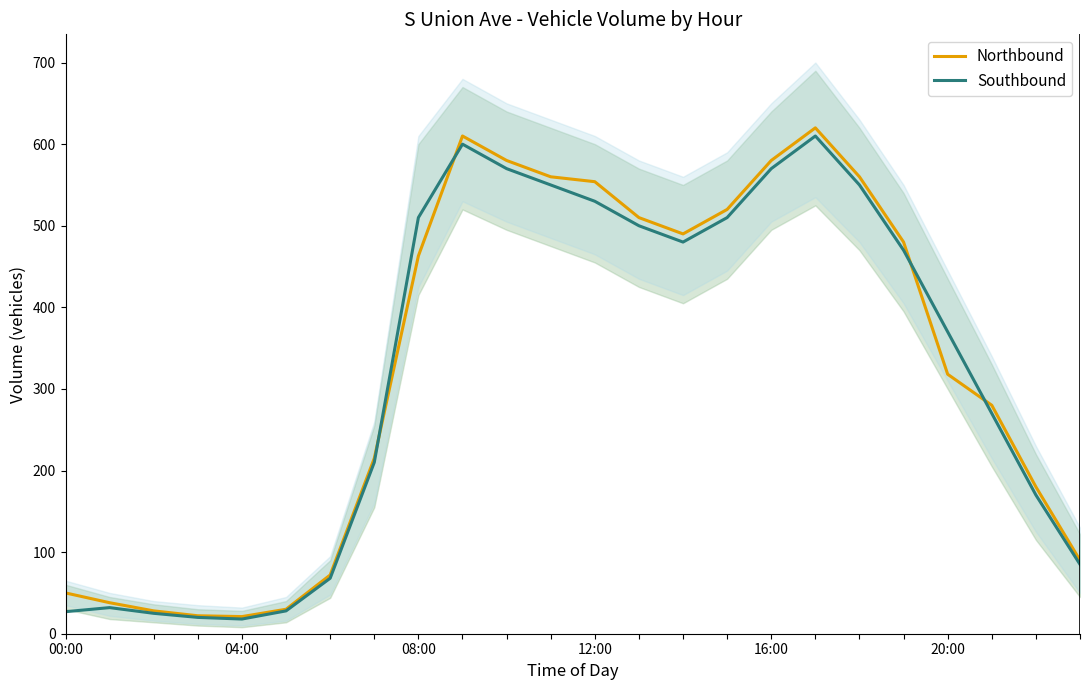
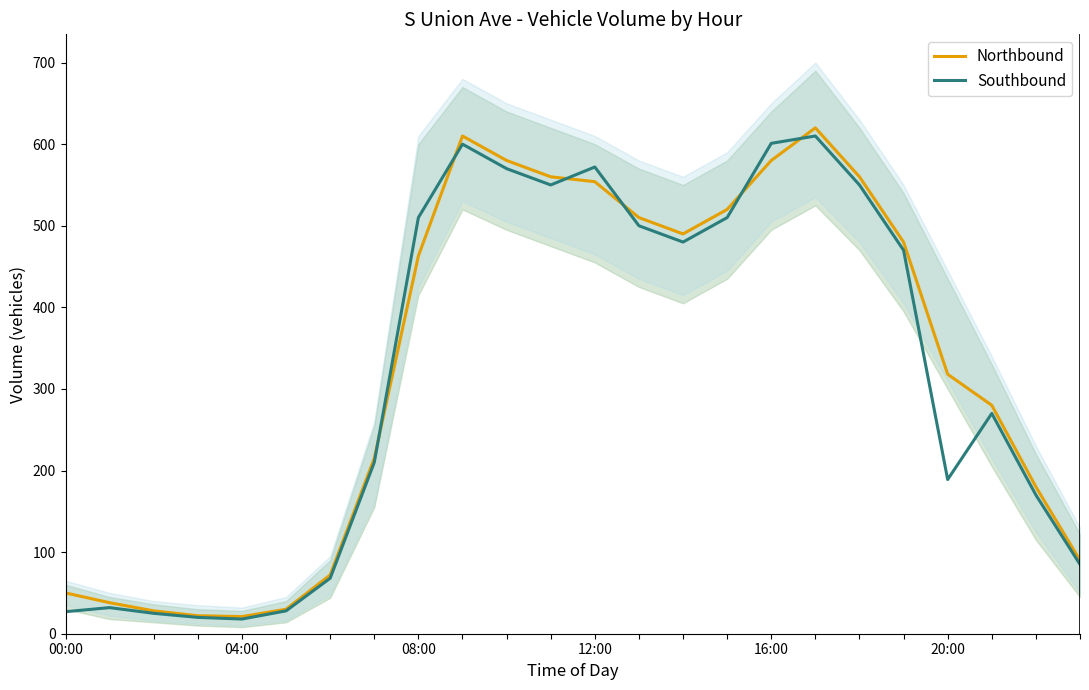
  {
    "Northbound": {
      "00:00": 50,
      "08:00": 460,
      "12:00": 550,
      "16:00": 580,
      "20:00": 320
    },
    "Southbound": {
      "00:00": 30,
      "08:00": 510,
-     "12:00": 530,
-     "16:00": 570,
-     "20:00": 370
+     "12:00": 570,
+     "16:00": 600,
+     "20:00": 190
    }
  }
